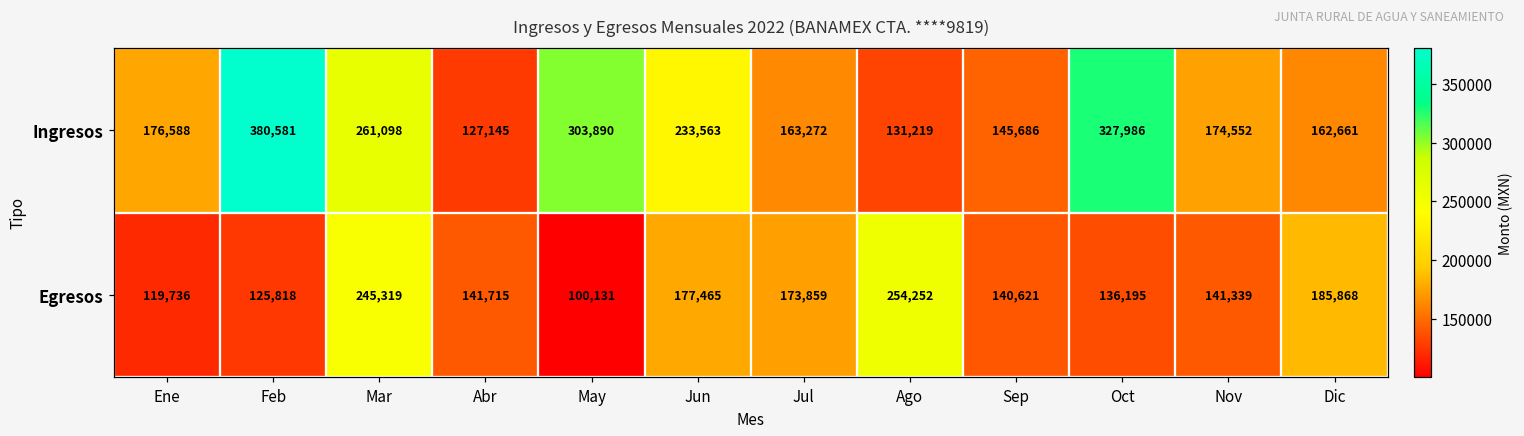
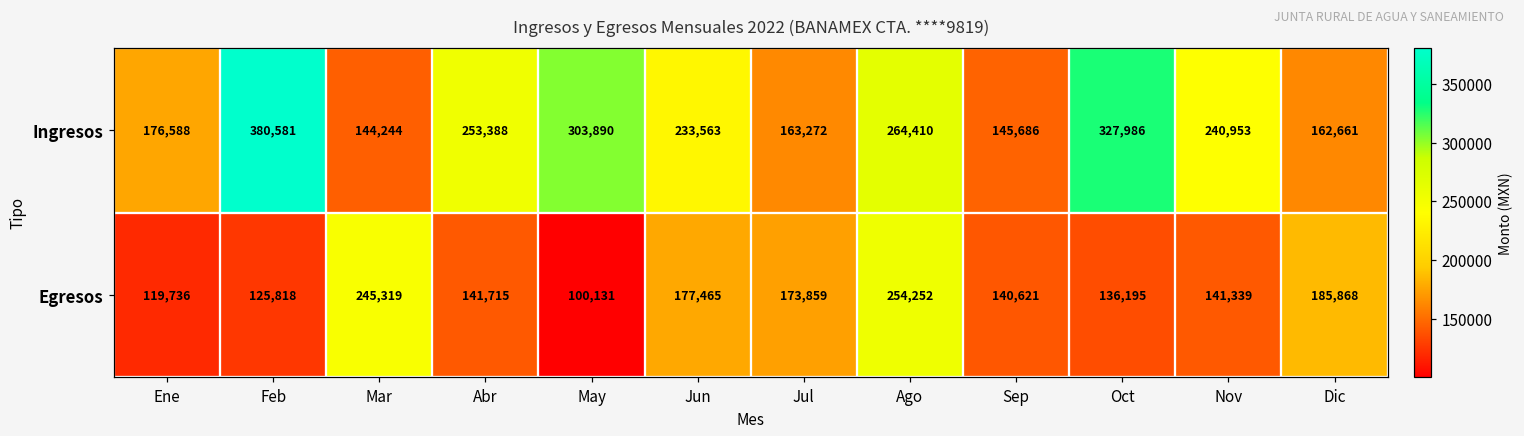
  {
    "Ingresos": {
      "Ene": "176,588",
      "Feb": "380,581",
-     "Mar": "261,098",
-     "Abr": "127,145",
+     "Mar": "144,244",
+     "Abr": "253,388",
      "May": "303,890",
      "Jun": "233,563",
      "Jul": "163,272",
-     "Ago": "131,219",
+     "Ago": "264,410",
      "Sep": "145,686",
      "Oct": "327,986",
-     "Nov": "174,552",
+     "Nov": "240,953",
      "Dic": "162,661"
    },
    "Egresos": {
      "Ene": "119,736",
      "Feb": "125,818",
      "Mar": "245,319",
      "Abr": "141,715",
      "May": "100,131",
      "Jun": "177,465",
      "Jul": "173,859",
      "Ago": "254,252",
      "Sep": "140,621",
      "Oct": "136,195",
      "Nov": "141,339",
      "Dic": "185,868"
    }
  }
